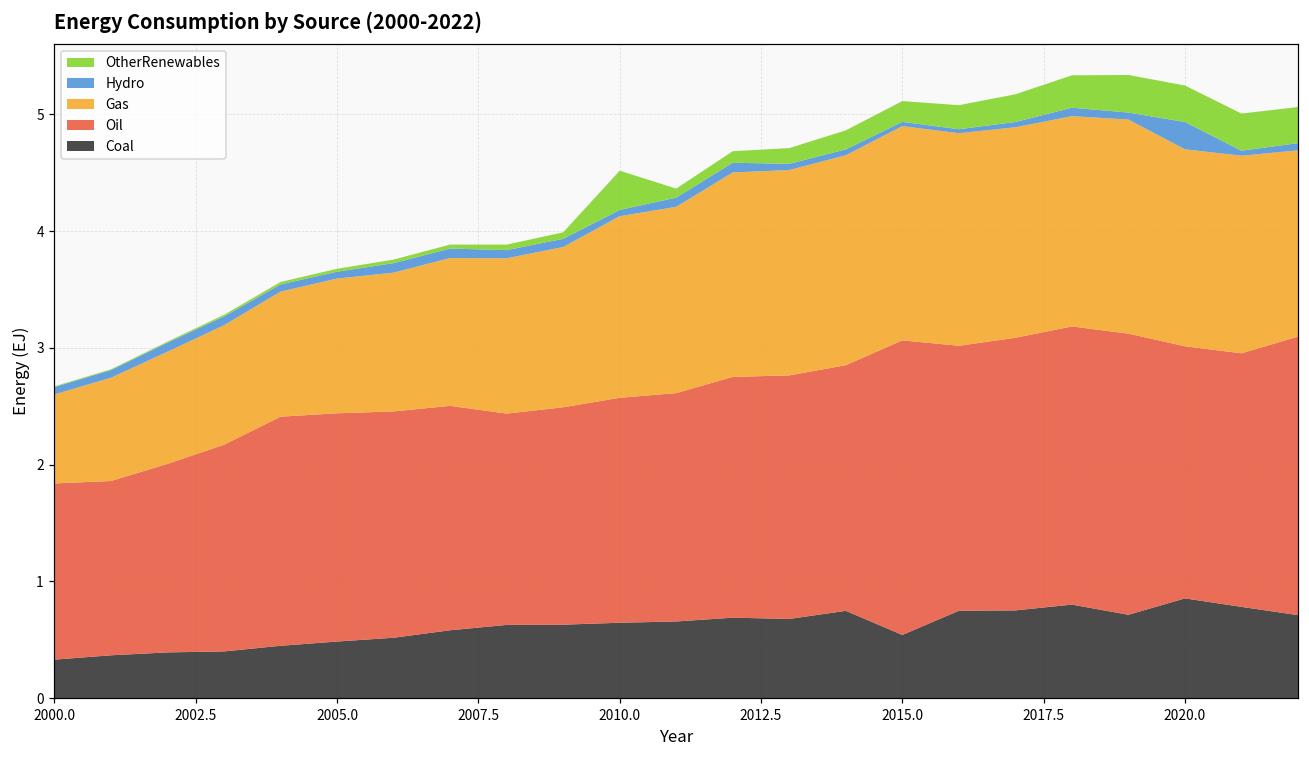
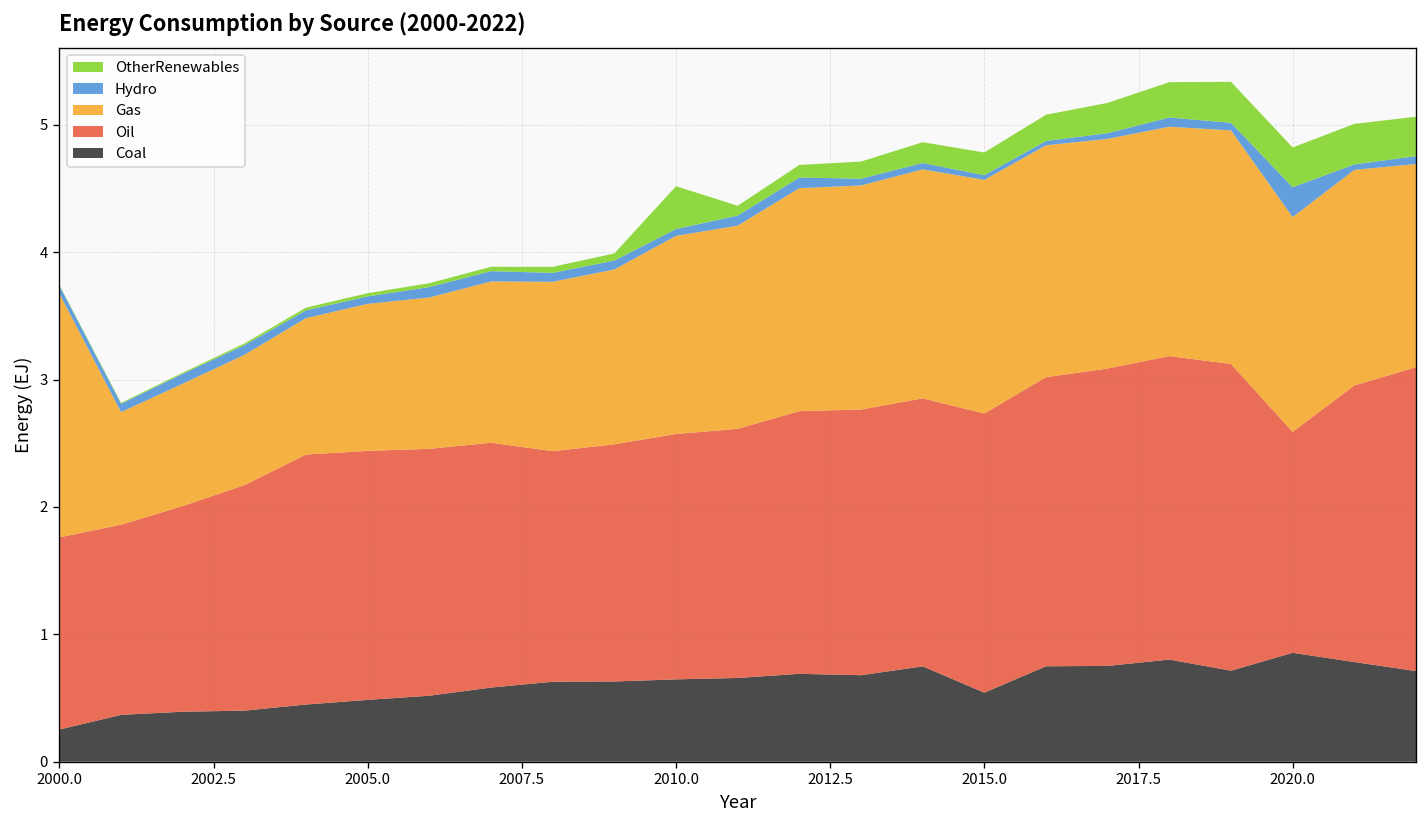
  {
    "Coal": {
-     "2000.0": 0.33,
+     "2000.0": 0.25,
      "2005.0": 0.49,
      "2010.0": 0.65,
      "2015.0": 0.54,
      "2020.0": 0.85
    },
    "Oil": {
      "2000.0": 1.51,
      "2005.0": 1.95,
      "2010.0": 1.93,
-     "2015.0": 2.52,
-     "2020.0": 2.16
+     "2015.0": 2.19,
+     "2020.0": 1.73
    },
    "Gas": {
-     "2000.0": 0.76,
+     "2000.0": 1.91,
      "2005.0": 1.15,
      "2010.0": 1.56,
      "2015.0": 1.83,
      "2020.0": 1.69
    },
    "Hydro": {
      "2005.0": 0.06,
      "2010.0": 0.05,
      "2015.0": 0.04,
      "2020.0": 0.23
    },
    "OtherRenewables": {
      "2005.0": 0.03,
      "2010.0": 0.34,
      "2015.0": 0.18,
      "2020.0": 0.31
    }
  }
